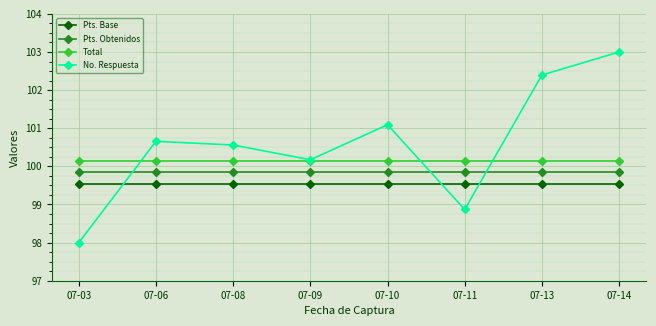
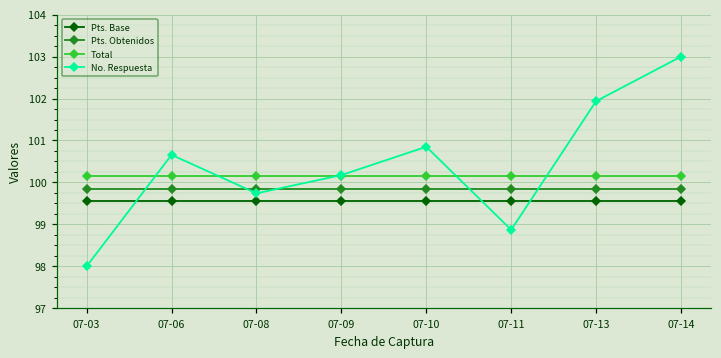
  {
    "Pts. Base": {
      "07-03": 99.6,
      "07-06": 99.6,
      "07-08": 99.6,
      "07-09": 99.6,
      "07-10": 99.6,
      "07-11": 99.6,
      "07-13": 99.6,
      "07-14": 99.6
    },
    "Pts. Obtenidos": {
      "07-03": 99.9,
      "07-06": 99.9,
      "07-08": 99.9,
      "07-09": 99.9,
      "07-10": 99.9,
      "07-11": 99.9,
      "07-13": 99.9,
      "07-14": 99.9
    },
    "Total": {
      "07-03": 100.2,
      "07-06": 100.2,
      "07-08": 100.2,
      "07-10": 100.2,
      "07-11": 100.2,
      "07-13": 100.2,
      "07-14": 100.2
    },
    "No. Respuesta": {
      "07-03": 98.0,
      "07-06": 100.7,
-     "07-08": 100.6,
-     "07-10": 101.1,
+     "07-08": 99.7,
+     "07-10": 100.9,
      "07-11": 98.9,
-     "07-13": 102.4,
+     "07-13": 101.9,
      "07-14": 103.0
    }
  }
